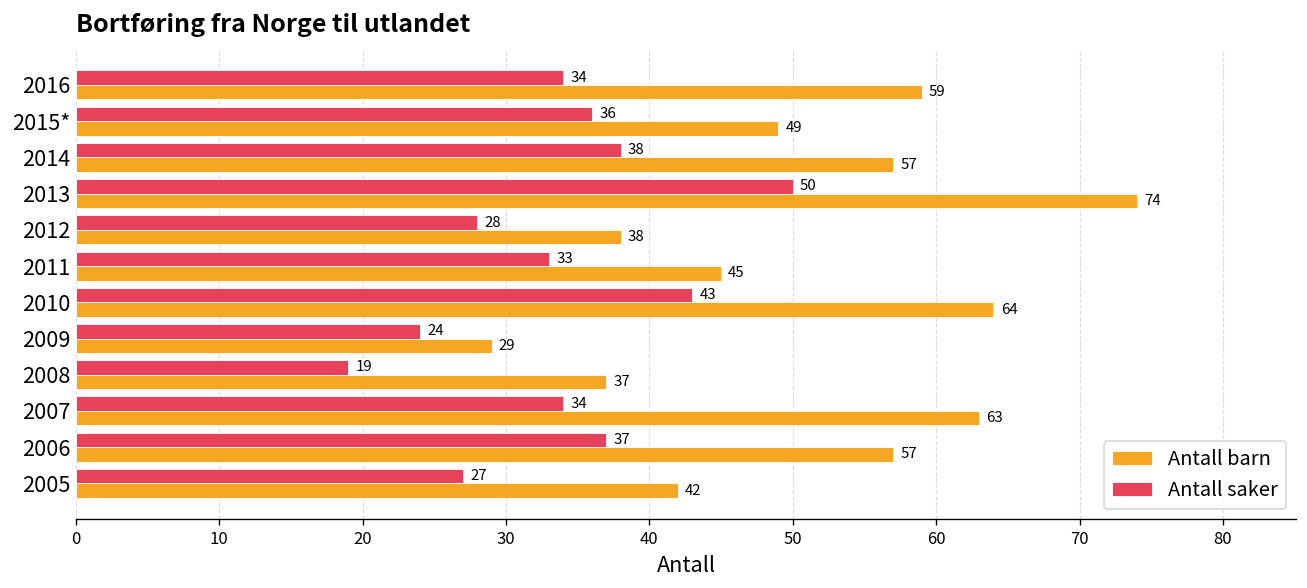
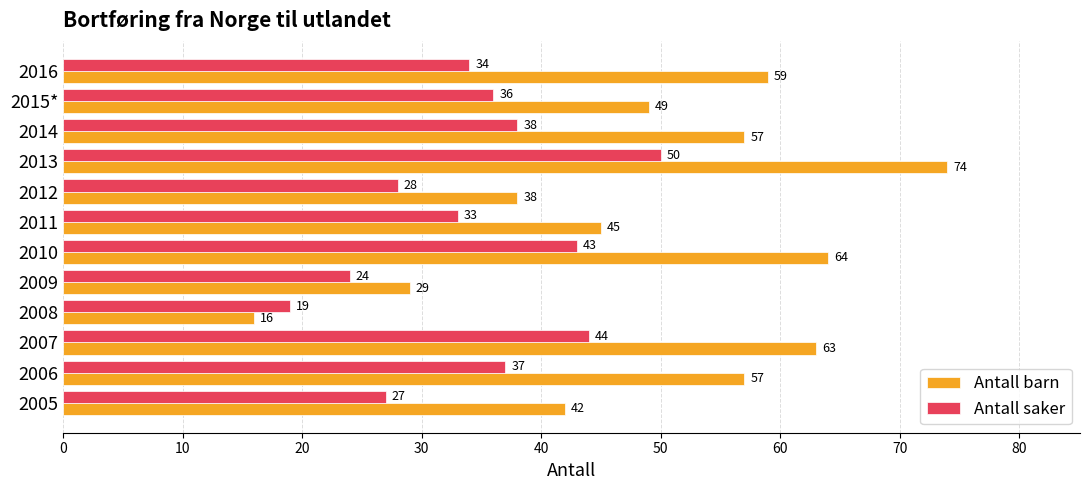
  {
    "Antall barn": {
      "2016": 59,
      "2015*": 49,
      "2014": 57,
      "2013": 74,
      "2012": 38,
      "2011": 45,
      "2010": 64,
      "2009": 29,
-     "2008": 37,
+     "2008": 16,
      "2007": 63,
      "2006": 57,
      "2005": 42
    },
    "Antall saker": {
      "2016": 34,
      "2015*": 36,
      "2014": 38,
      "2013": 50,
      "2012": 28,
      "2011": 33,
      "2010": 43,
      "2009": 24,
      "2008": 19,
-     "2007": 34,
+     "2007": 44,
      "2006": 37,
      "2005": 27
    }
  }
